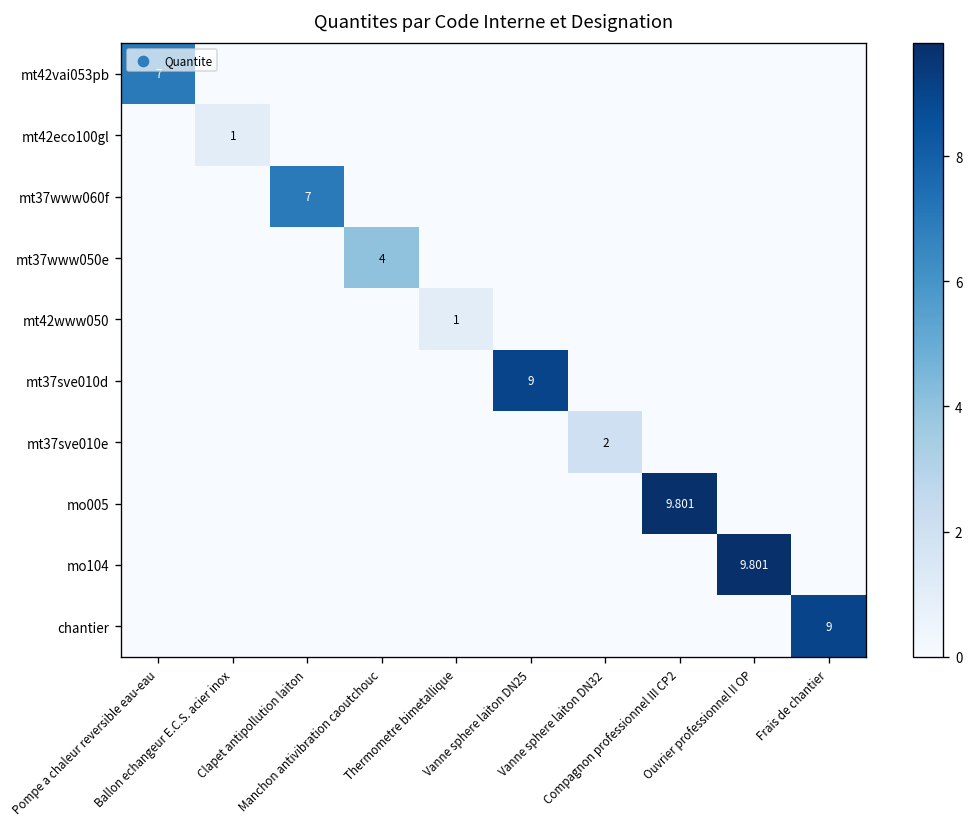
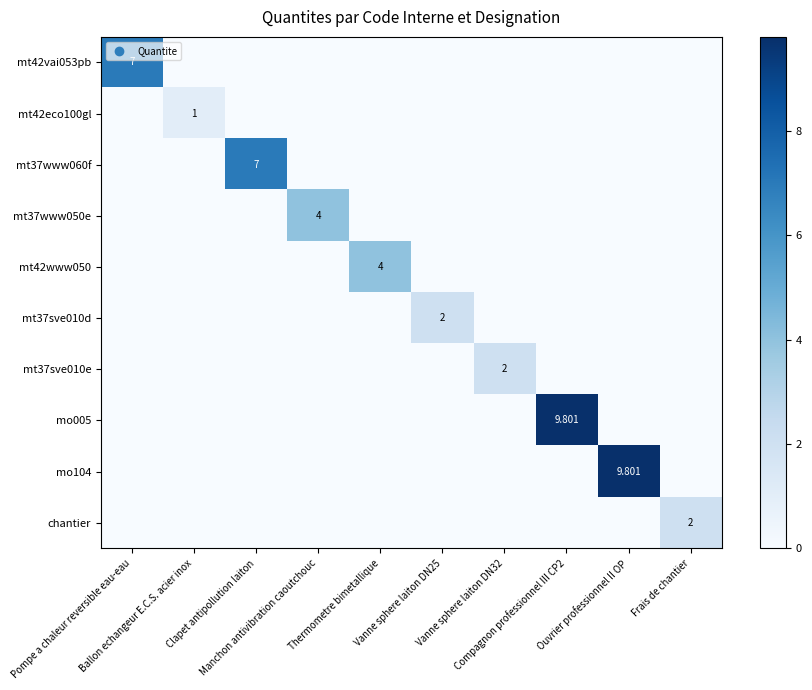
  {
    "mt42eco100gl": {
      "Ballon echangeur E.C.S. acier inox": 1
    },
    "mt37www060f": {
      "Clapet antipollution laiton": 7
    },
    "mt37www050e": {
      "Manchon antivibration caoutchouc": 4
    },
    "mt42www050": {
-     "Thermometre bimetallique": 1
+     "Thermometre bimetallique": 4
    },
    "mt37sve010d": {
-     "Vanne sphere laiton DN25": 9
+     "Vanne sphere laiton DN25": 2
    },
    "mt37sve010e": {
      "Vanne sphere laiton DN32": 2
    },
    "mo005": {
      "Compagnon professionnel III CP2": 9.801
    },
    "mo104": {
      "Ouvrier professionnel II OP": 9.801
    },
    "chantier": {
-     "Frais de chantier": 9
+     "Frais de chantier": 2
    }
  }
